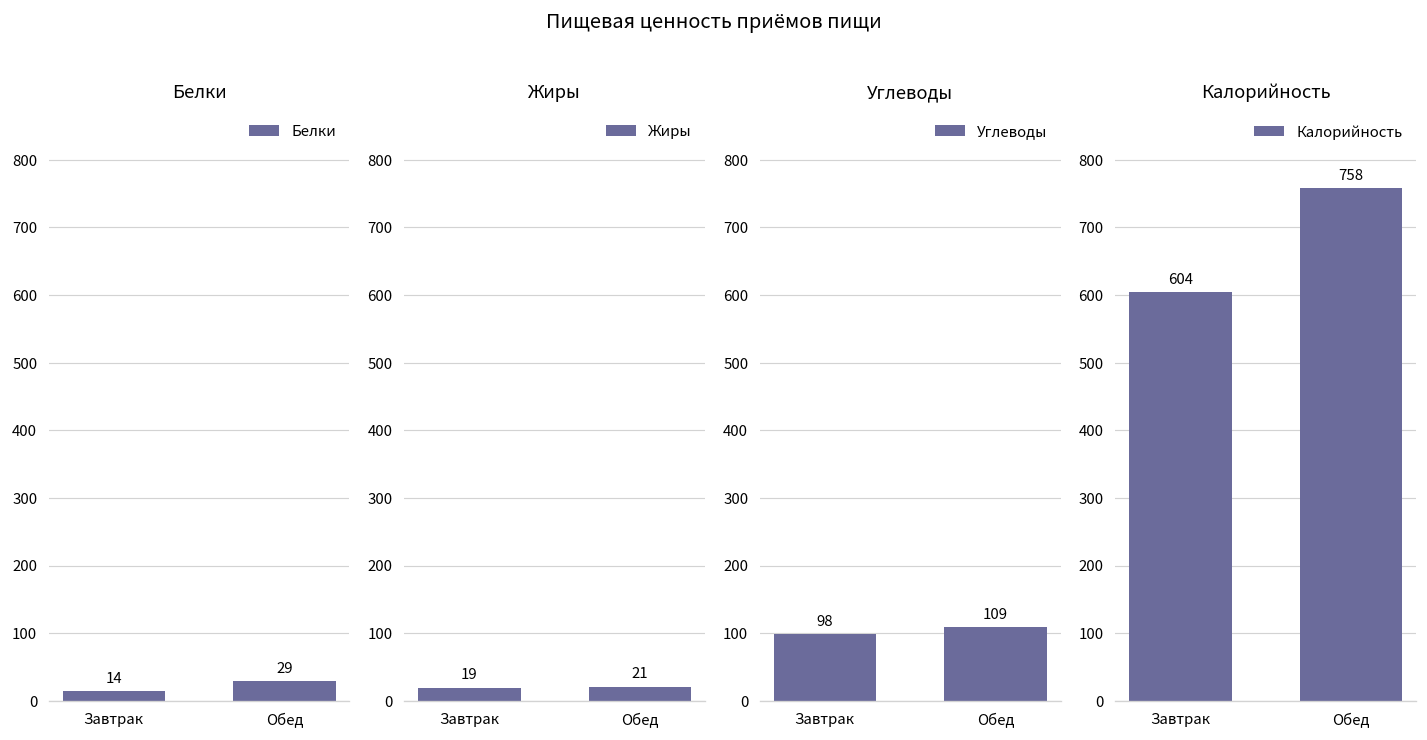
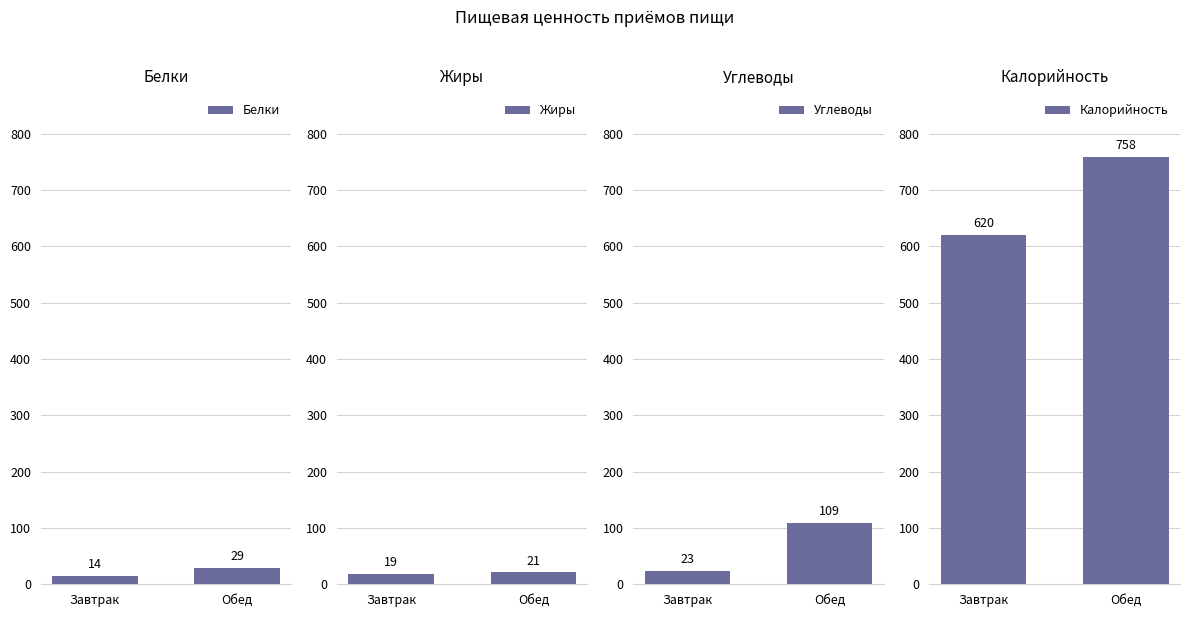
  {
    "Белки": {
      "Завтрак": 14,
      "Обед": 29
    },
    "Жиры": {
      "Завтрак": 19,
      "Обед": 21
    },
    "Углеводы": {
-     "Завтрак": 98,
+     "Завтрак": 23,
      "Обед": 109
    },
    "Калорийность": {
-     "Завтрак": 604,
+     "Завтрак": 620,
      "Обед": 758
    }
  }
